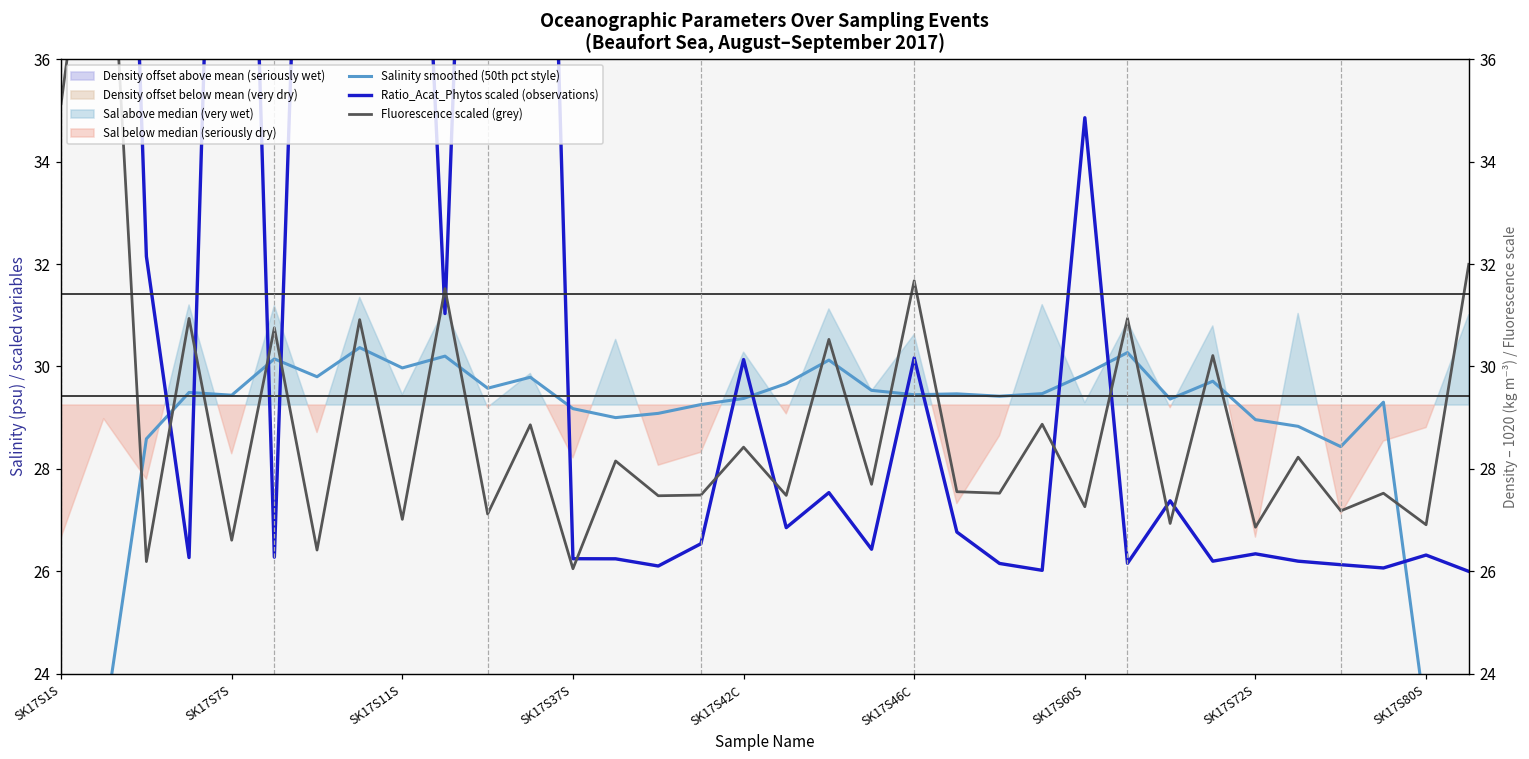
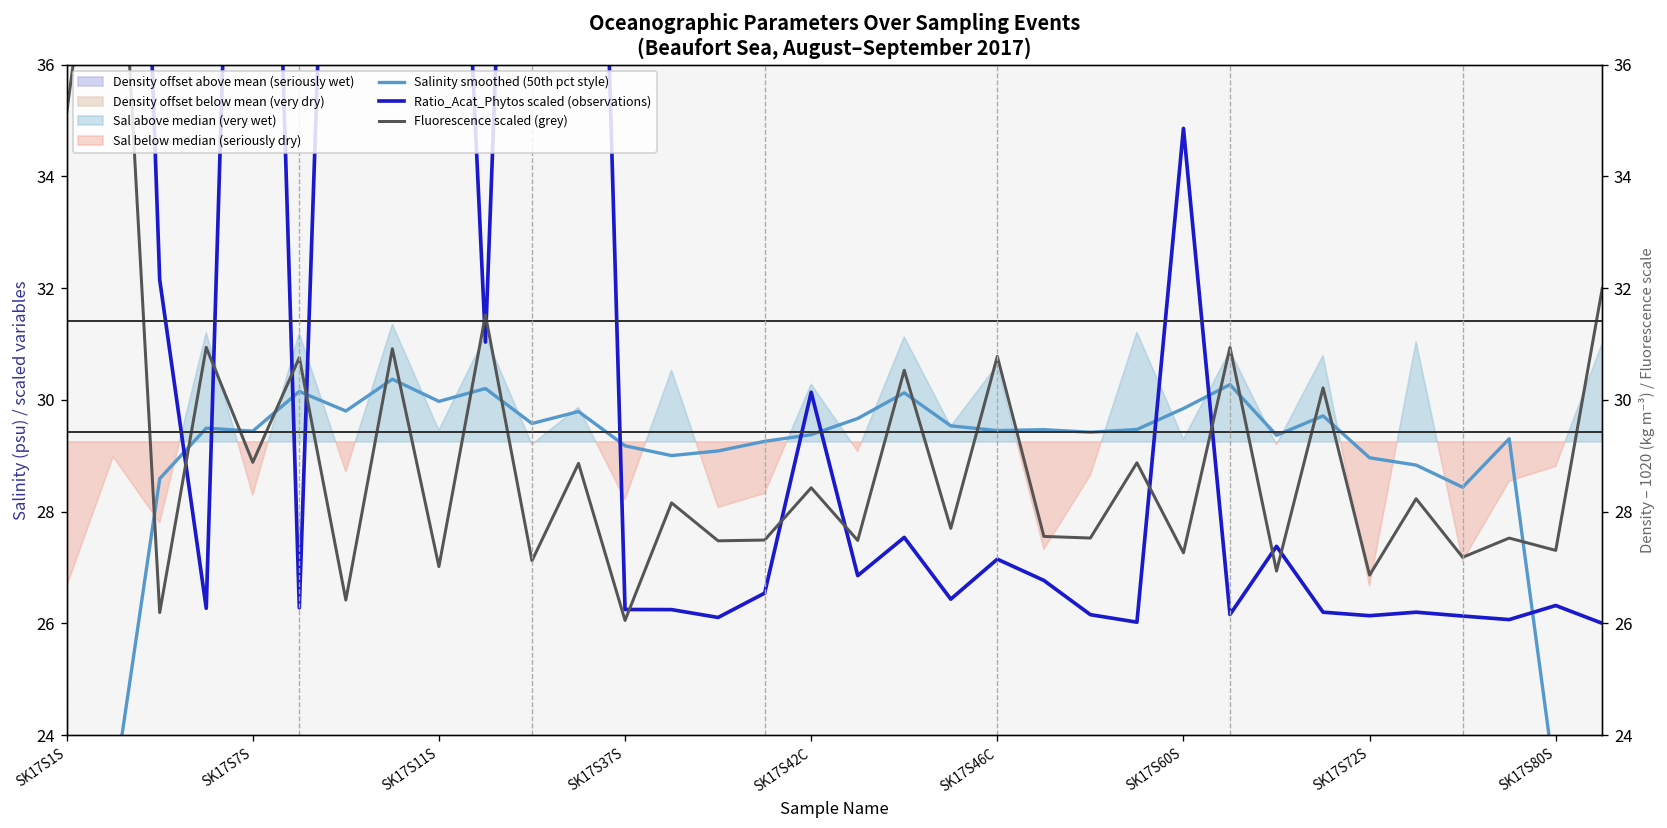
  {
    "Salinity smoothed (50th pct style)": {
      "SK17S7S": 29.4,
      "SK17S11S": 30.0,
      "SK17S37S": 29.2,
      "SK17S42C": 29.4,
      "SK17S46C": 29.4,
      "SK17S60S": 29.8,
      "SK17S72S": 29.0
    },
    "Ratio_Acat_Phytos scaled (observations)": {
      "SK17S37S": 26.2,
      "SK17S42C": 30.1,
-     "SK17S46C": 30.2,
+     "SK17S46C": 27.1,
      "SK17S60S": 34.9,
-     "SK17S72S": 26.3,
+     "SK17S72S": 26.1,
      "SK17S80S": 26.3
    },
    "Fluorescence scaled (grey)": {
      "SK17S1S": 35.1,
-     "SK17S7S": 26.6,
+     "SK17S7S": 28.9,
      "SK17S11S": 27.0,
      "SK17S37S": 26.1,
      "SK17S42C": 28.4,
-     "SK17S46C": 31.7,
+     "SK17S46C": 30.8,
      "SK17S60S": 27.3,
      "SK17S72S": 26.9,
-     "SK17S80S": 26.9
+     "SK17S80S": 27.3
    }
  }
